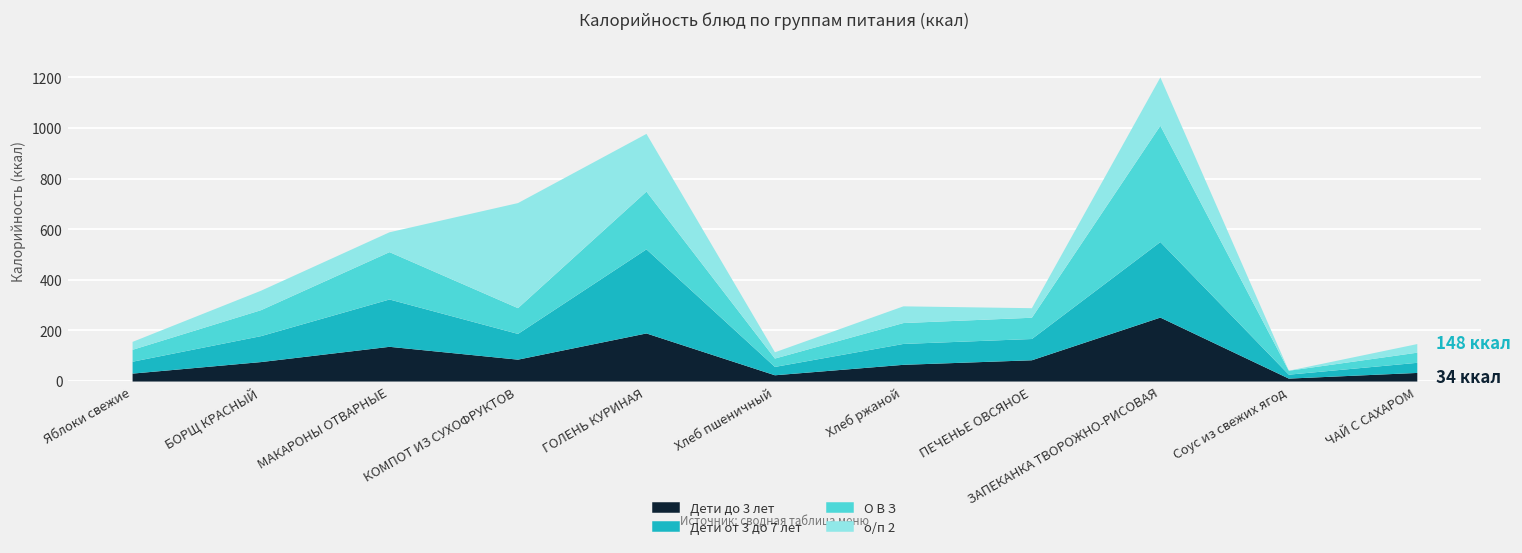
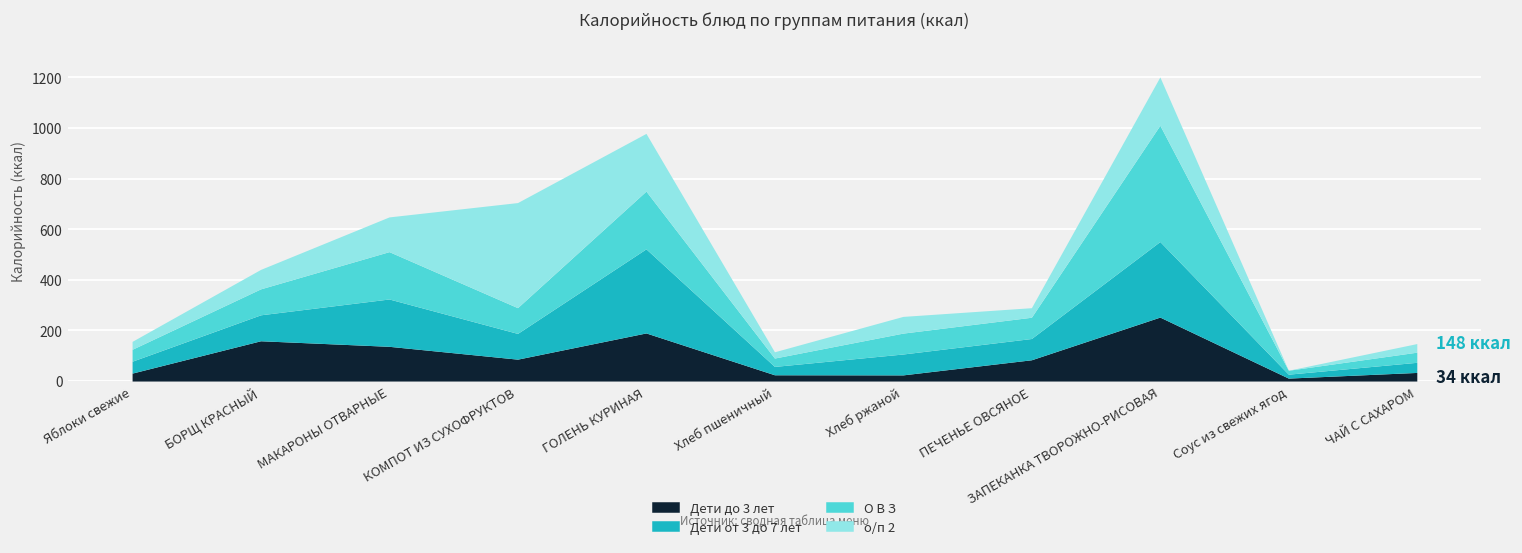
  {
    "Дети до 3 лет": {
      "Яблоки свежие": 30,
-     "БОРЩ КРАСНЫЙ": 80,
+     "БОРЩ КРАСНЫЙ": 160,
      "МАКАРОНЫ ОТВАРНЫЕ": 140,
      "КОМПОТ ИЗ СУХОФРУКТОВ": 90,
      "ГОЛЕНЬ КУРИНАЯ": 190,
      "Хлеб пшеничный": 20,
-     "Хлеб ржаной": 70,
+     "Хлеб ржаной": 20,
      "ПЕЧЕНЬЕ ОВСЯНОЕ": 80,
      "ЗАПЕКАНКА ТВОРОЖНО-РИСОВАЯ": 250,
      "Соус из свежих ягод": 10
    },
    "Дети от 3 до 7 лет": {
      "Яблоки свежие": 80,
      "МАКАРОНЫ ОТВАРНЫЕ": 320,
      "КОМПОТ ИЗ СУХОФРУКТОВ": 190,
      "ГОЛЕНЬ КУРИНАЯ": 520,
      "Хлеб пшеничный": 60,
      "ПЕЧЕНЬЕ ОВСЯНОЕ": 170,
      "ЗАПЕКАНКА ТВОРОЖНО-РИСОВАЯ": 550,
      "Соус из свежих ягод": 30,
      "ЧАЙ С САХАРОМ": 70
    },
    "О В З": {
      "Яблоки свежие": 130,
      "МАКАРОНЫ ОТВАРНЫЕ": 510,
      "КОМПОТ ИЗ СУХОФРУКТОВ": 290,
      "ГОЛЕНЬ КУРИНАЯ": 750,
      "Хлеб пшеничный": 90,
      "ПЕЧЕНЬЕ ОВСЯНОЕ": 250,
      "ЗАПЕКАНКА ТВОРОЖНО-РИСОВАЯ": 1010
    },
    "о/п 2": {
      "Яблоки свежие": 30,
      "БОРЩ КРАСНЫЙ": 80,
-     "МАКАРОНЫ ОТВАРНЫЕ": 80,
+     "МАКАРОНЫ ОТВАРНЫЕ": 140,
      "КОМПОТ ИЗ СУХОФРУКТОВ": 420,
      "ГОЛЕНЬ КУРИНАЯ": 230,
      "Хлеб пшеничный": 20,
      "Хлеб ржаной": 70,
      "ПЕЧЕНЬЕ ОВСЯНОЕ": 40,
      "ЗАПЕКАНКА ТВОРОЖНО-РИСОВАЯ": 190
    }
  }
